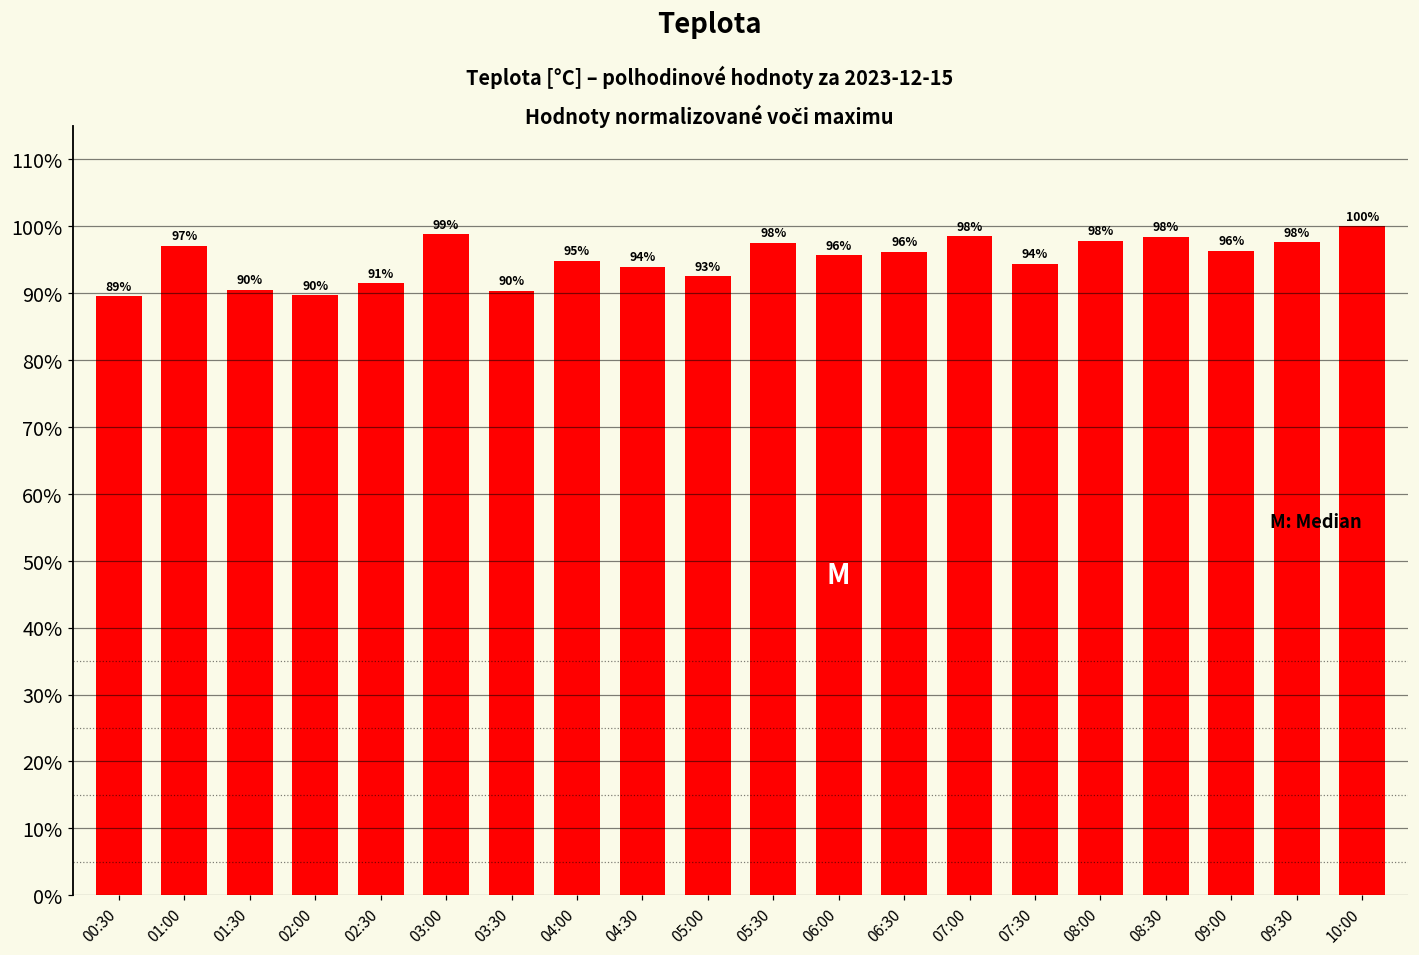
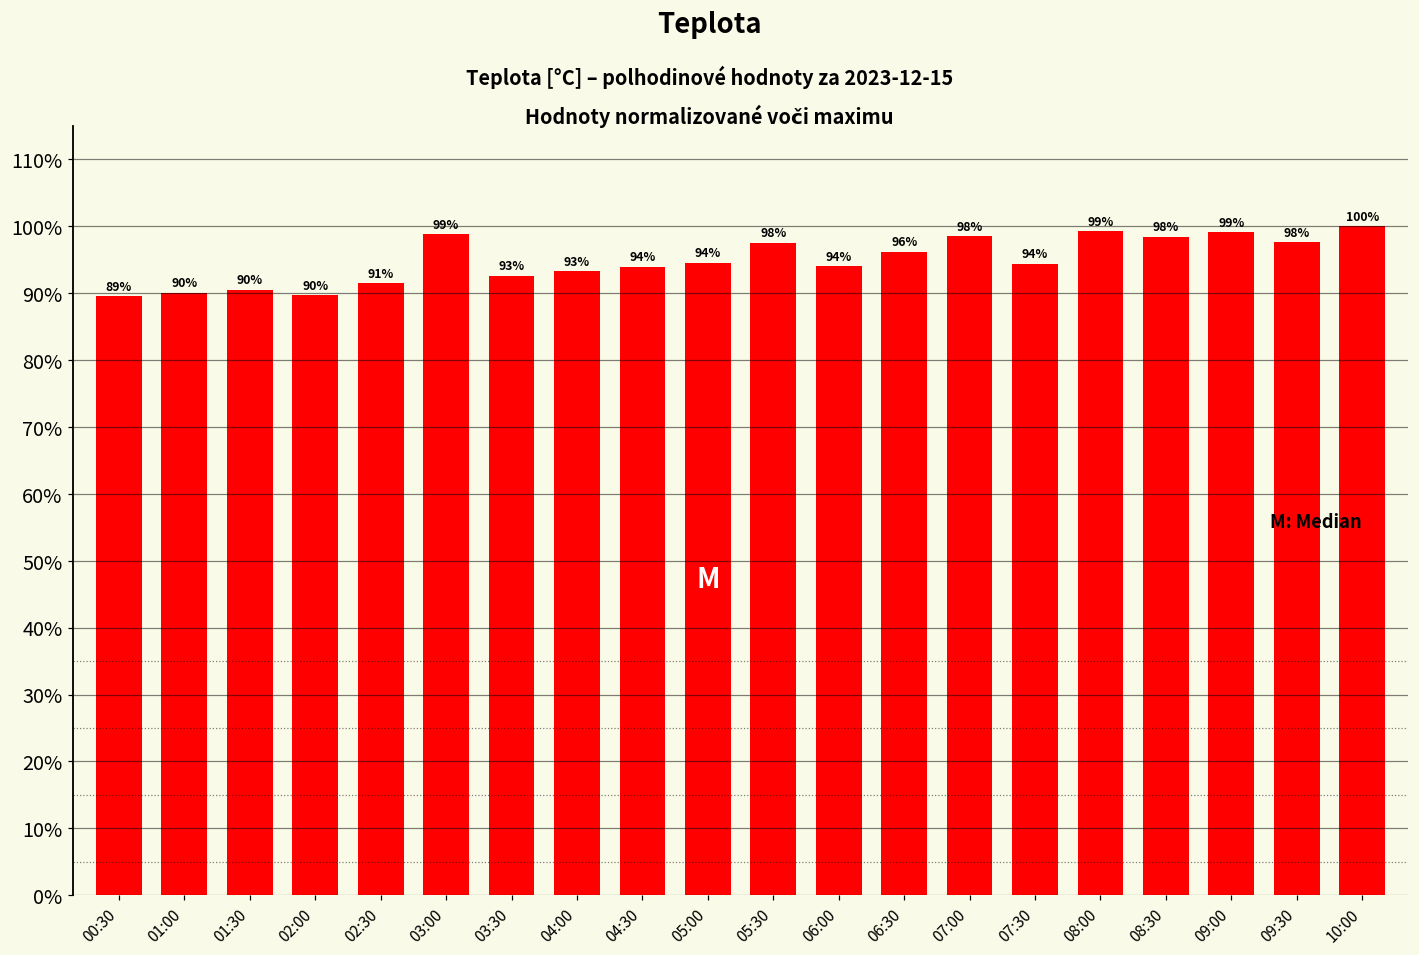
  {
    "00:30": "89%",
-   "01:00": "97%",
+   "01:00": "90%",
    "01:30": "90%",
    "02:00": "90%",
    "02:30": "91%",
    "03:00": "99%",
-   "03:30": "90%",
-   "04:00": "95%",
+   "03:30": "93%",
+   "04:00": "93%",
    "04:30": "94%",
-   "05:00": "93%",
+   "05:00": "94%",
    "05:30": "98%",
-   "06:00": "96%",
+   "06:00": "94%",
    "06:30": "96%",
    "07:00": "98%",
    "07:30": "94%",
-   "08:00": "98%",
+   "08:00": "99%",
    "08:30": "98%",
-   "09:00": "96%",
+   "09:00": "99%",
    "09:30": "98%",
    "10:00": "100%"
  }
